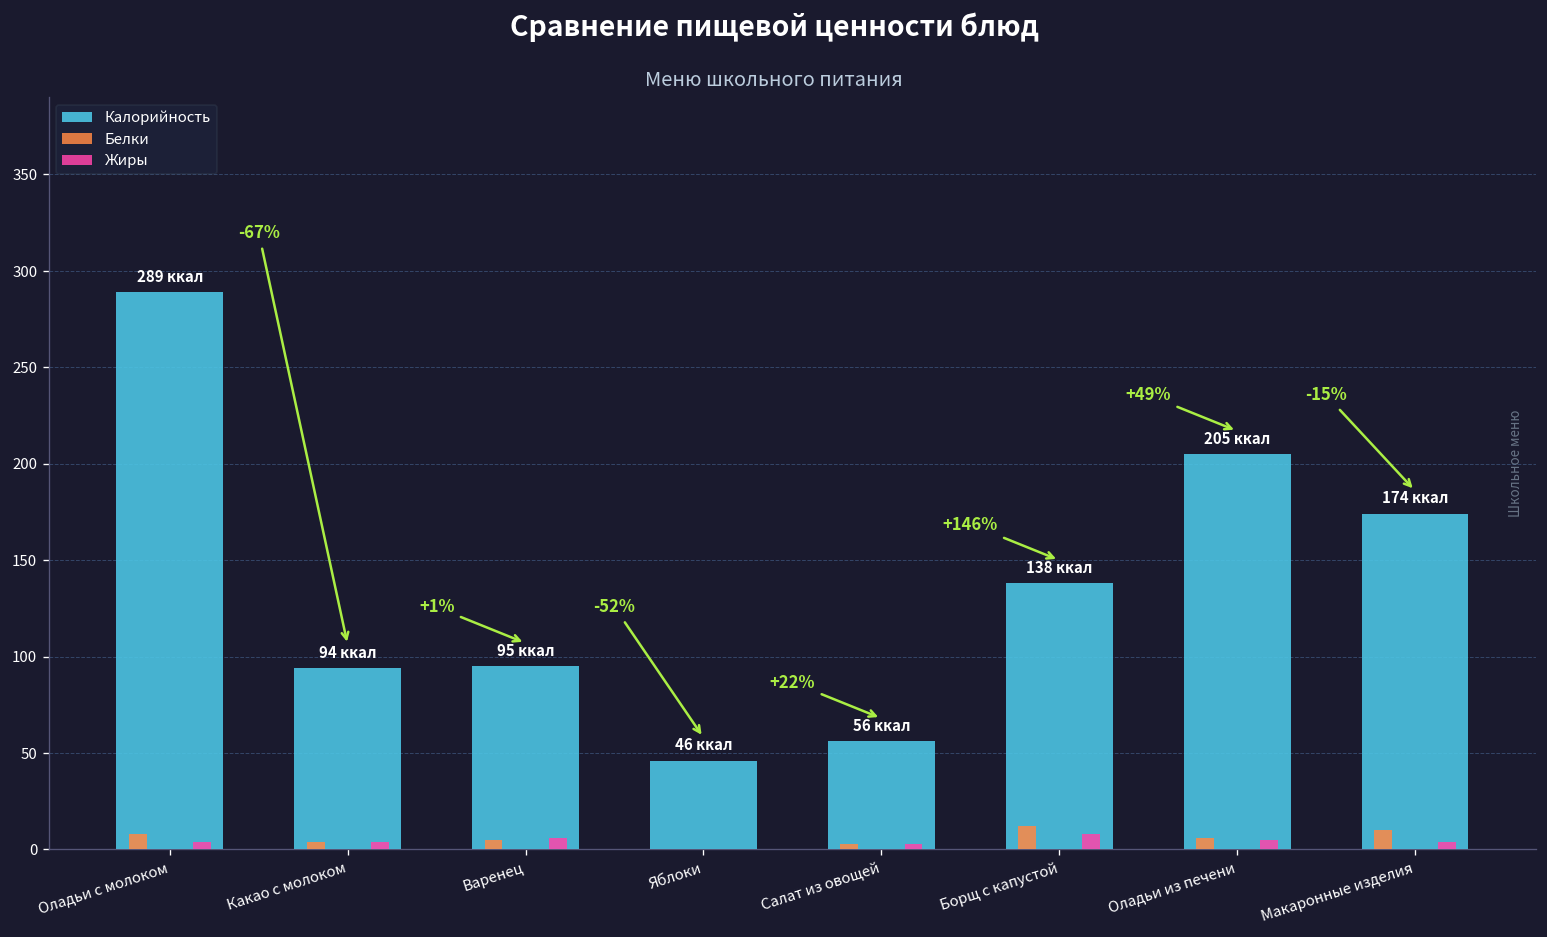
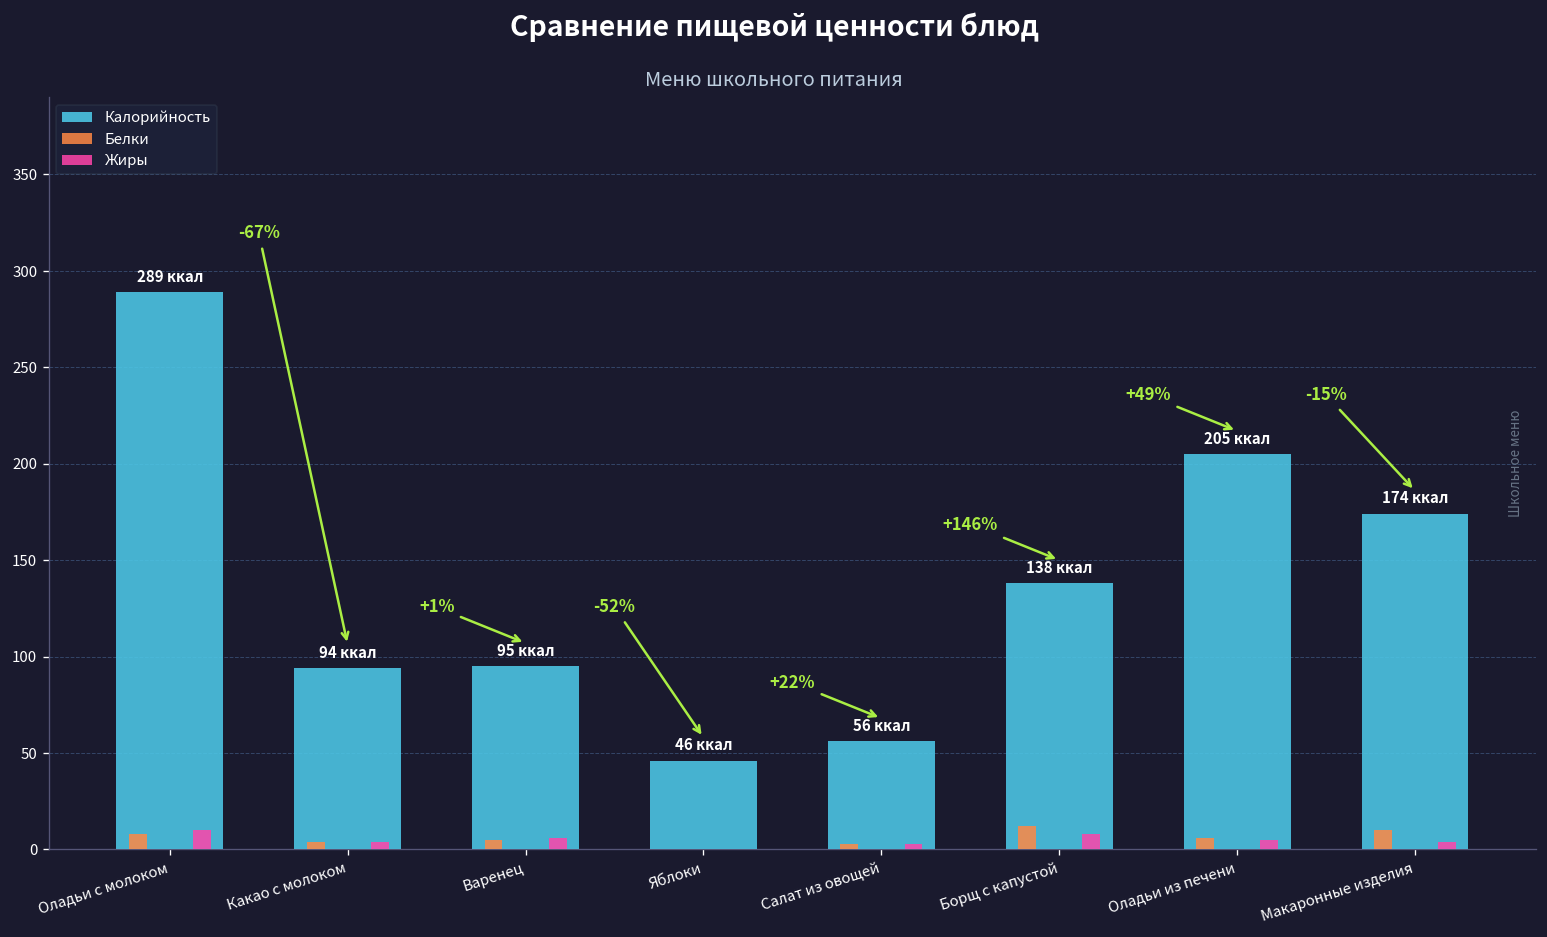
  {
    "Калорийность": {
      "Оладьи с молоком": 289,
      "Какао с молоком": 94,
      "Варенец": 95,
      "Яблоки": 46,
      "Салат из овощей": 56,
      "Борщ с капустой": 138,
      "Оладьи из печени": 205,
      "Макаронные изделия": 174
    },
    "Белки": {
      "Яблоки": 0
    },
    "Жиры": {
-     "Оладьи с молоком": 4,
+     "Оладьи с молоком": 10,
      "Яблоки": 0
    }
  }
